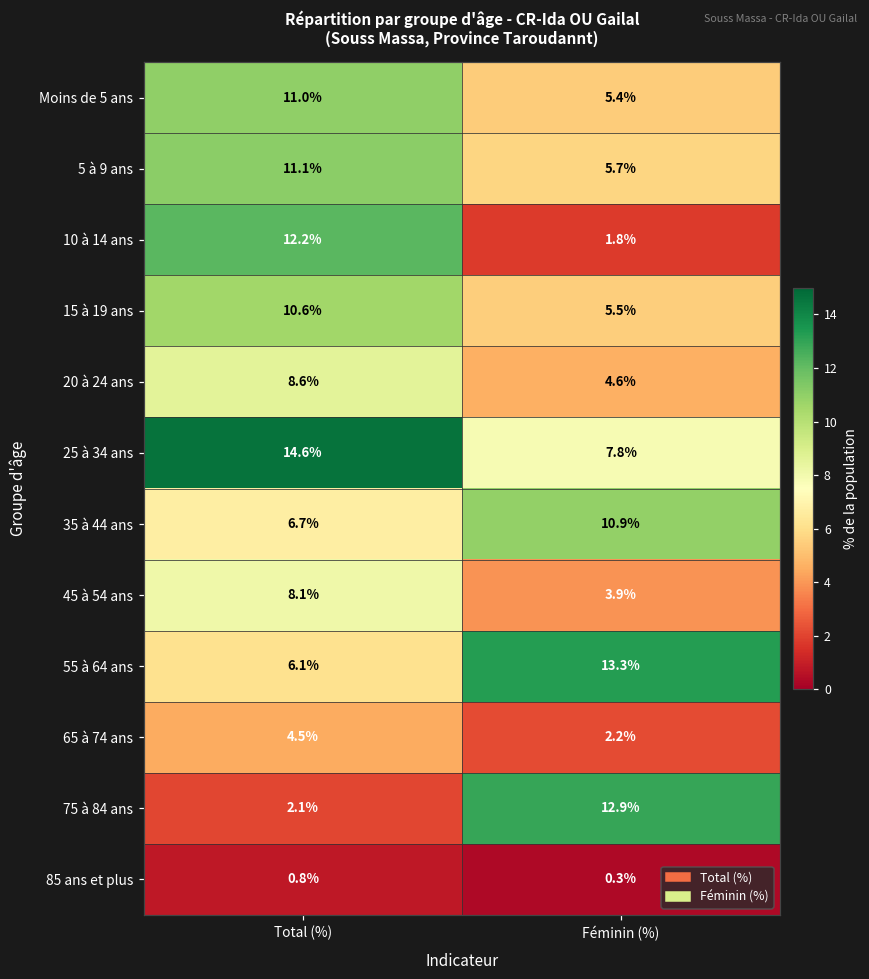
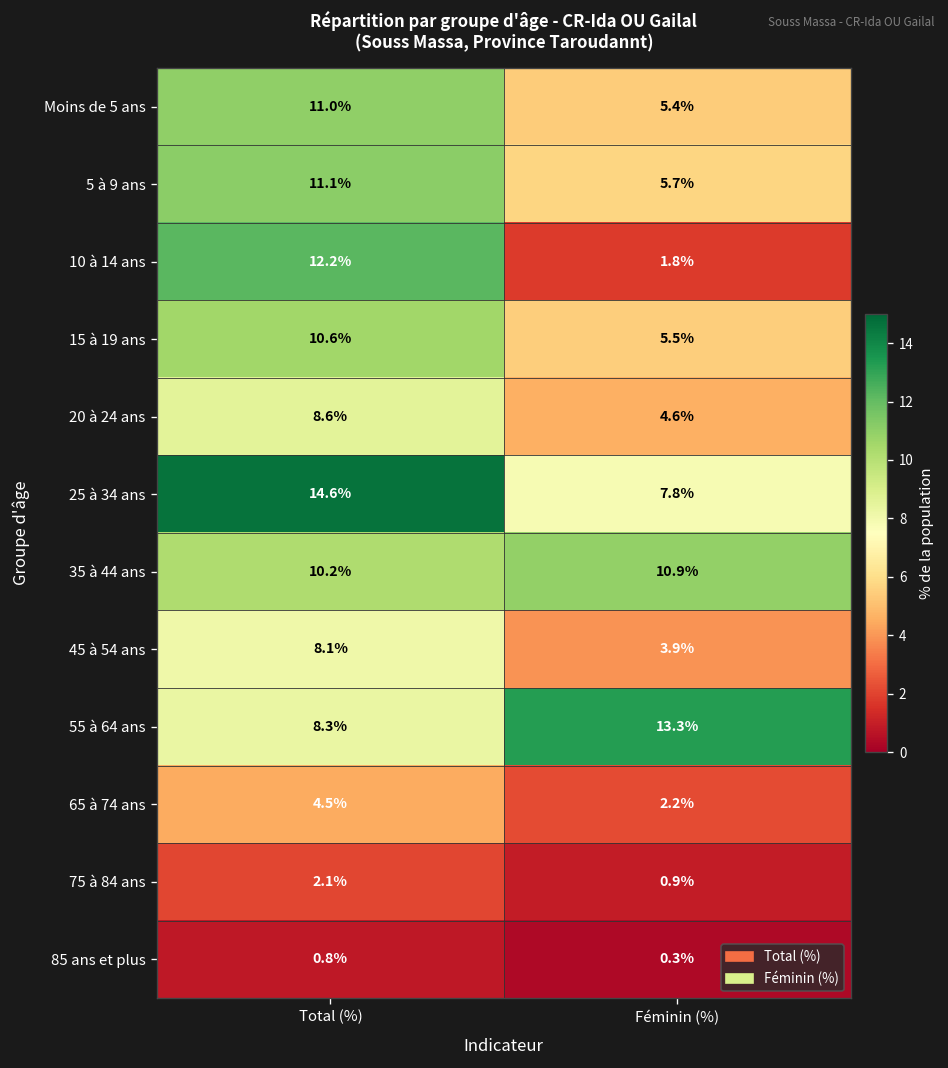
  {
    "Moins de 5 ans": {
      "Total (%)": "11.0%",
      "Féminin (%)": "5.4%"
    },
    "5 à 9 ans": {
      "Total (%)": "11.1%",
      "Féminin (%)": "5.7%"
    },
    "10 à 14 ans": {
      "Total (%)": "12.2%",
      "Féminin (%)": "1.8%"
    },
    "15 à 19 ans": {
      "Total (%)": "10.6%",
      "Féminin (%)": "5.5%"
    },
    "20 à 24 ans": {
      "Total (%)": "8.6%",
      "Féminin (%)": "4.6%"
    },
    "25 à 34 ans": {
      "Total (%)": "14.6%",
      "Féminin (%)": "7.8%"
    },
    "35 à 44 ans": {
-     "Total (%)": "6.7%",
+     "Total (%)": "10.2%",
      "Féminin (%)": "10.9%"
    },
    "45 à 54 ans": {
      "Total (%)": "8.1%",
      "Féminin (%)": "3.9%"
    },
    "55 à 64 ans": {
-     "Total (%)": "6.1%",
+     "Total (%)": "8.3%",
      "Féminin (%)": "13.3%"
    },
    "65 à 74 ans": {
      "Total (%)": "4.5%",
      "Féminin (%)": "2.2%"
    },
    "75 à 84 ans": {
      "Total (%)": "2.1%",
-     "Féminin (%)": "12.9%"
+     "Féminin (%)": "0.9%"
    },
    "85 ans et plus": {
      "Total (%)": "0.8%",
      "Féminin (%)": "0.3%"
    }
  }
